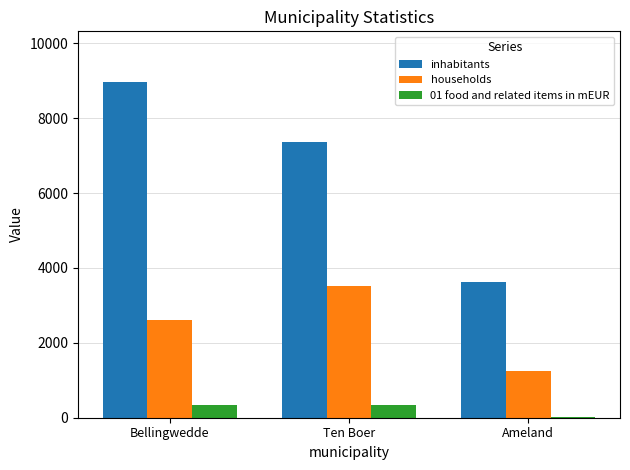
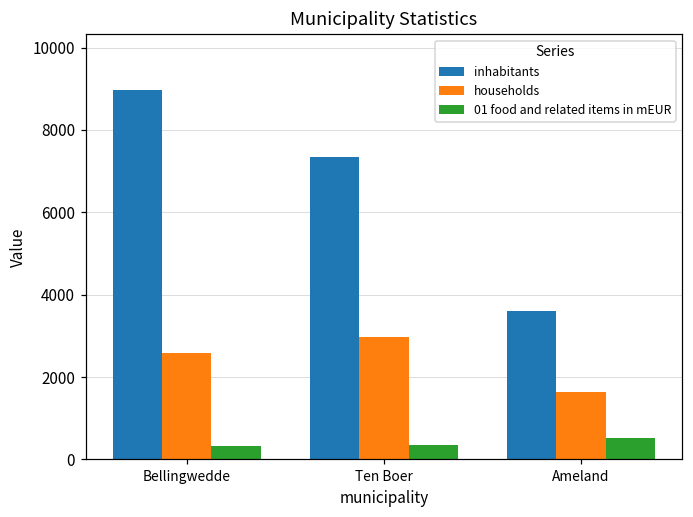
  {
    "inhabitants": {
      "Bellingwedde": 9000,
      "Ten Boer": 7400,
      "Ameland": 3600
    },
    "households": {
      "Bellingwedde": 2600,
-     "Ten Boer": 3500,
-     "Ameland": 1300
+     "Ten Boer": 3000,
+     "Ameland": 1600
    },
    "01 food and related items in mEUR": {
      "Bellingwedde": 300,
      "Ten Boer": 300,
-     "Ameland": 0
+     "Ameland": 500
    }
  }
